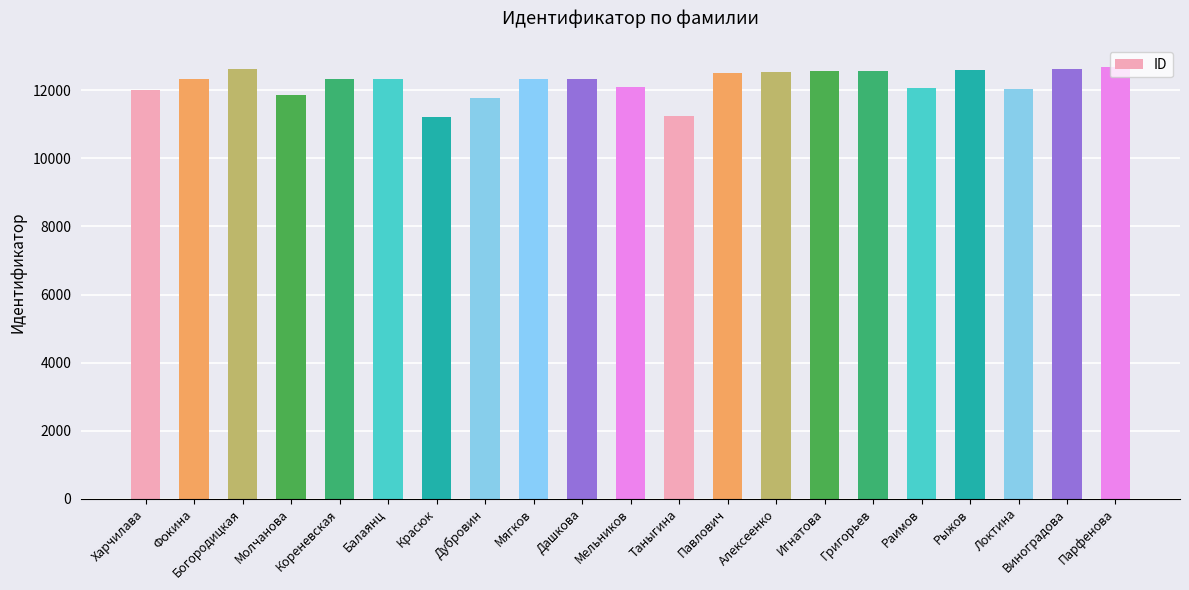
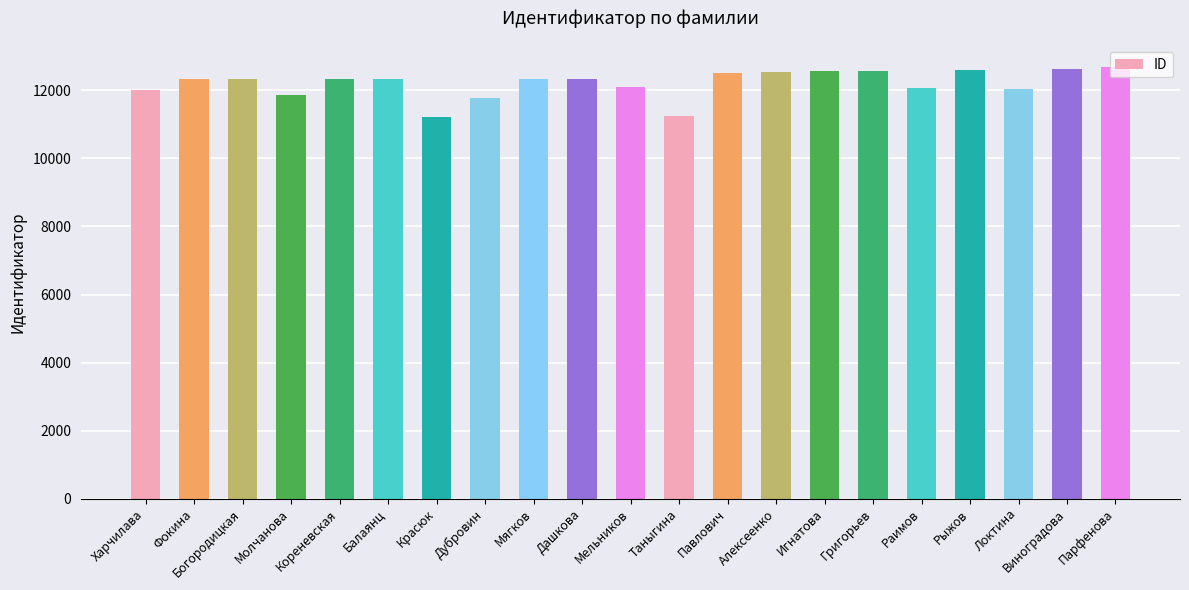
  {
    "Харчилава": 12000,
    "Фокина": 12300,
-   "Богородицкая": 12600,
+   "Богородицкая": 12300,
    "Молчанова": 11900,
    "Кореневская": 12300,
    "Балаянц": 12300,
    "Красюк": 11200,
    "Дубровин": 11800,
    "Мягков": 12300,
    "Дашкова": 12300,
    "Мельников": 12100,
    "Таныгина": 11200,
    "Павлович": 12500,
    "Алексеенко": 12500,
    "Игнатова": 12600,
    "Григорьев": 12600,
    "Раимов": 12100,
    "Рыжов": 12600,
    "Локтина": 12000,
    "Виноградова": 12600
  }
